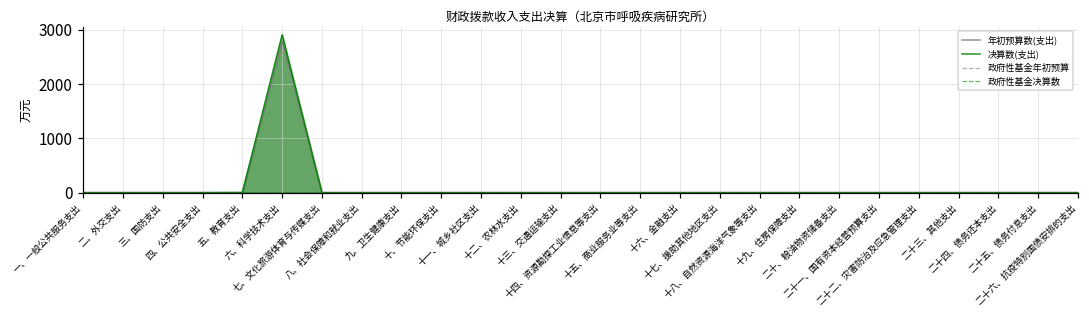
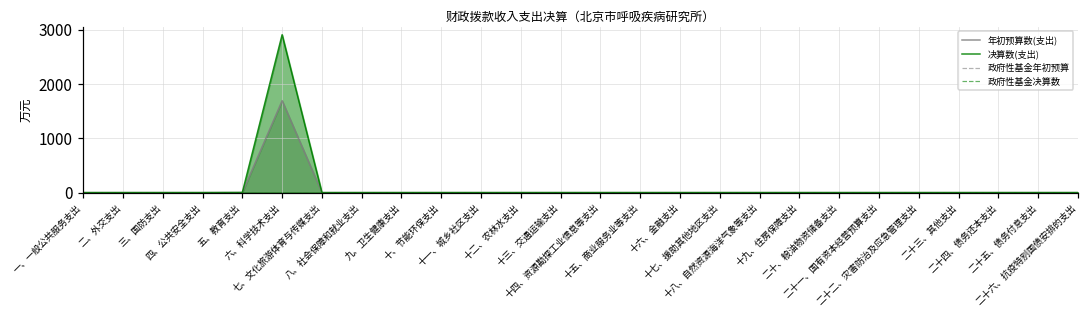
  {
    "年初预算数(支出)": {
-     "六、科学技术支出": 2800
+     "六、科学技术支出": 1700
    }
  }
